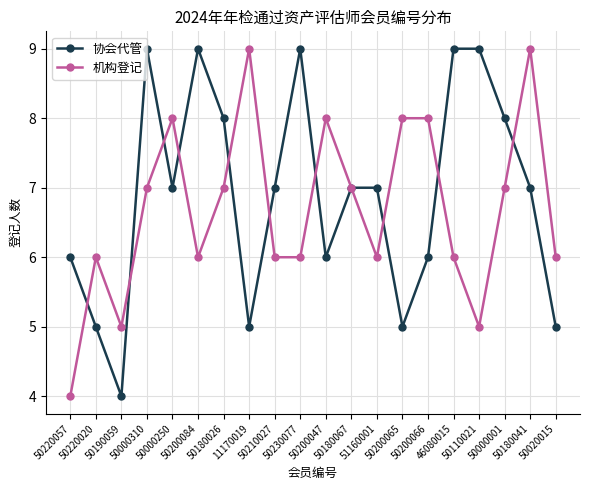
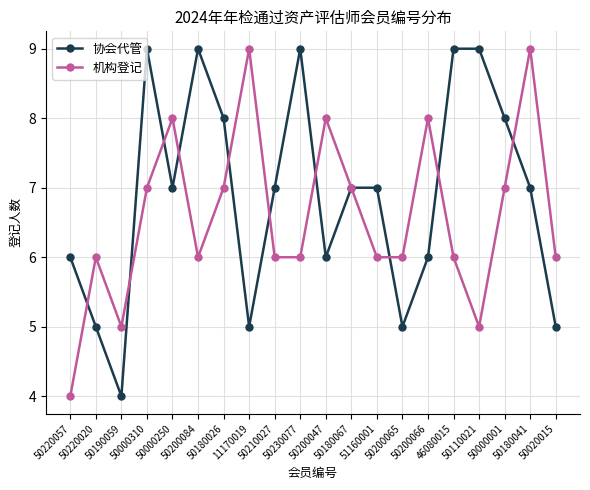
  {
    "协会代管": {
      "50220057": 6,
      "50220020": 5,
      "50190059": 4,
      "50000250": 7,
      "50200084": 9,
      "50180026": 8,
      "11170019": 5,
      "50210027": 7,
      "50230077": 9,
      "50200047": 6,
      "51160001": 7,
      "50200065": 5,
      "50200066": 6,
      "46080015": 9,
      "50110021": 9,
      "50000001": 8,
      "50180041": 7,
      "50020015": 5
    },
    "机构登记": {
      "50220057": 4,
      "50220020": 6,
      "50190059": 5,
      "50000310": 7,
      "50000250": 8,
      "50200084": 6,
      "50180026": 7,
      "11170019": 9,
      "50210027": 6,
      "50230077": 6,
      "50200047": 8,
      "51160001": 6,
-     "50200065": 8,
+     "50200065": 6,
      "50200066": 8,
      "46080015": 6,
      "50110021": 5,
      "50000001": 7,
      "50180041": 9,
      "50020015": 6
    }
  }
